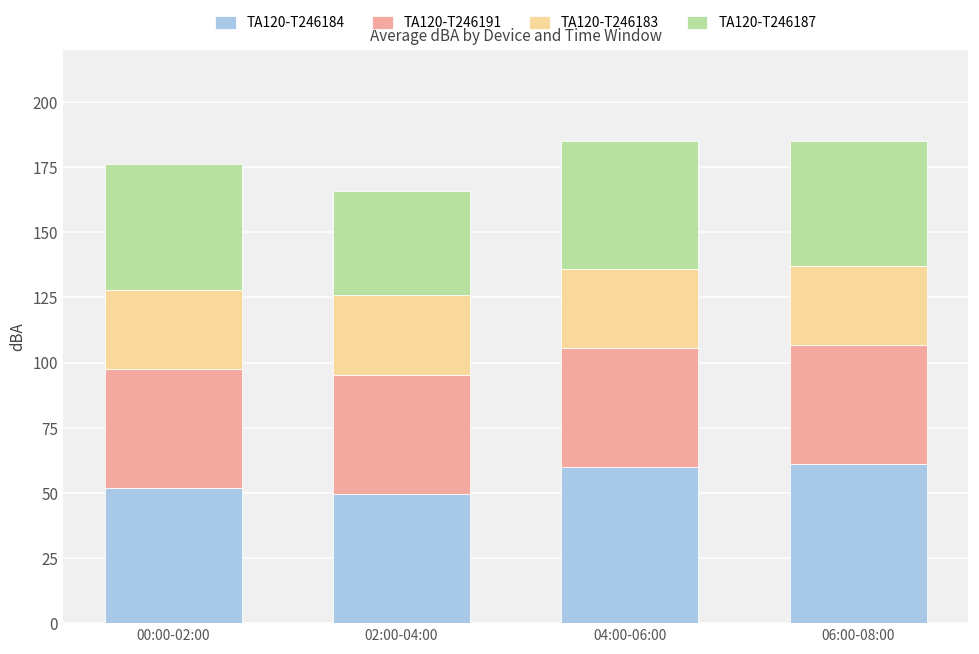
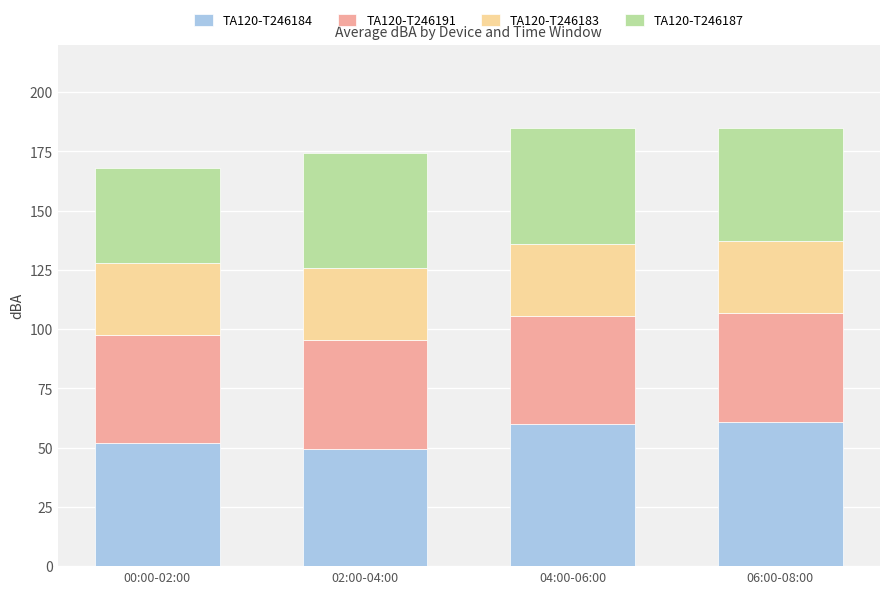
  {
    "TA120-T246184": {
      "00:00-02:00": 52,
      "02:00-04:00": 50,
      "04:00-06:00": 60,
      "06:00-08:00": 61
    },
    "TA120-T246187": {
-     "00:00-02:00": 48,
-     "02:00-04:00": 40,
+     "00:00-02:00": 40,
+     "02:00-04:00": 49,
      "04:00-06:00": 49,
      "06:00-08:00": 48
    }
  }
